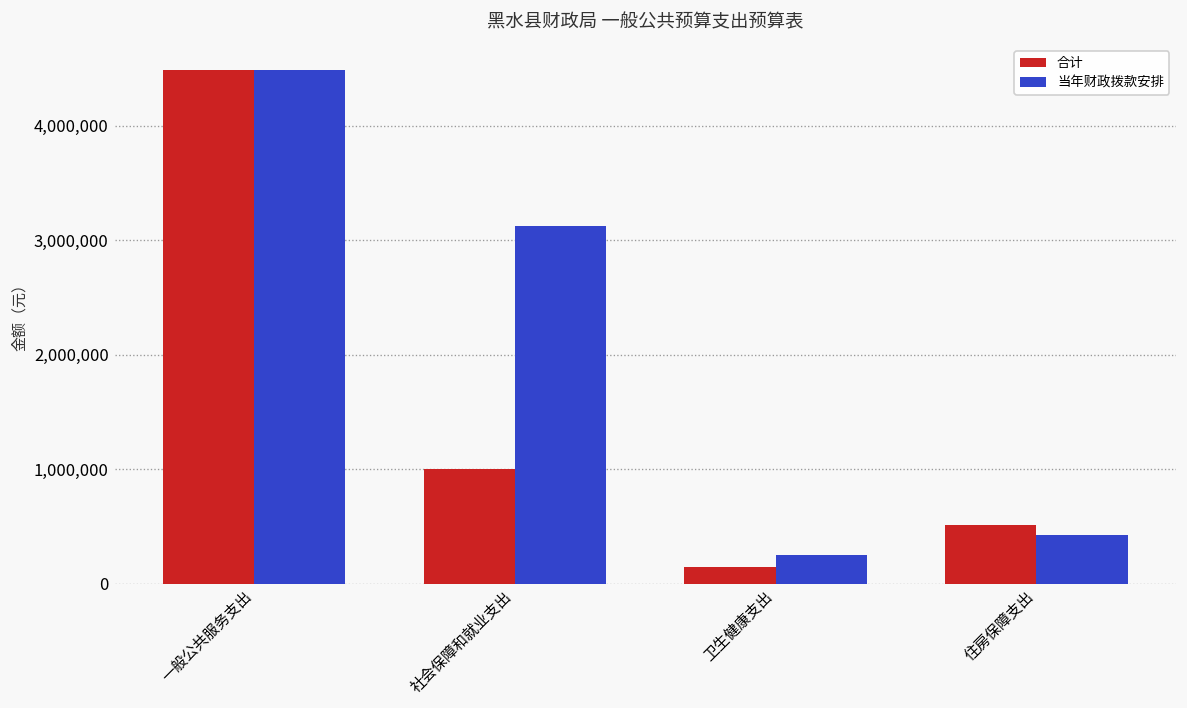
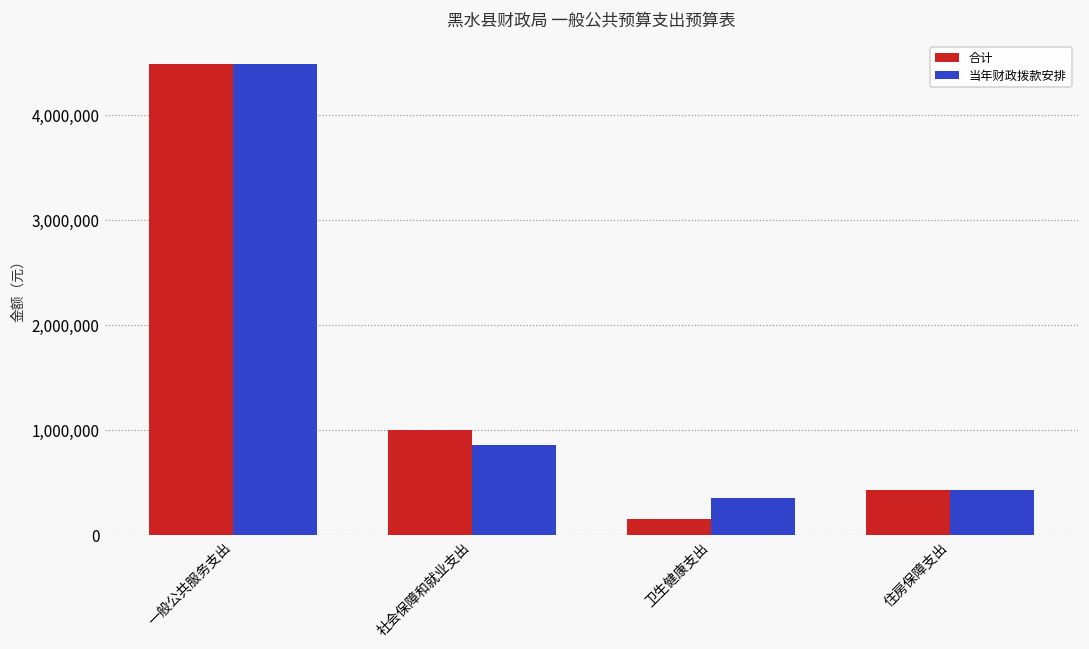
  {
    "合计": {
      "一般公共服务支出": "4,500,000",
      "社会保障和就业支出": "1,000,000",
      "卫生健康支出": "100,000",
-     "住房保障支出": "500,000"
+     "住房保障支出": "400,000"
    },
    "当年财政拨款安排": {
      "一般公共服务支出": "4,500,000",
-     "社会保障和就业支出": "3,100,000",
-     "卫生健康支出": "300,000",
+     "社会保障和就业支出": "900,000",
+     "卫生健康支出": "400,000",
      "住房保障支出": "400,000"
    }
  }
